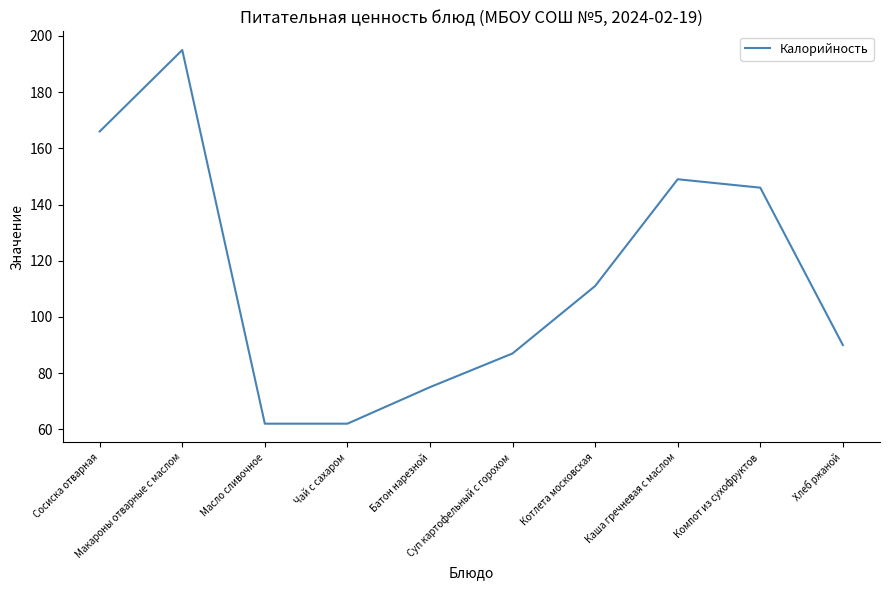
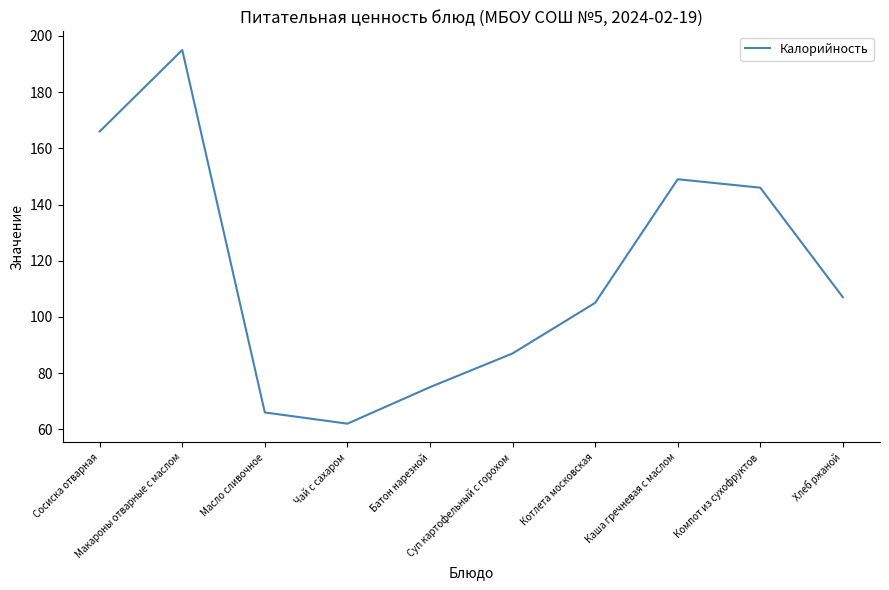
  {
    "Сосиска отварная": 166,
    "Макароны отварные с маслом": 195,
-   "Масло сливочное": 62,
+   "Масло сливочное": 66,
    "Чай с сахаром": 62,
    "Батон нарезной": 75,
    "Суп картофельный с горохом": 87,
-   "Котлета московская": 111,
+   "Котлета московская": 105,
    "Каша гречневая с маслом": 149,
    "Компот из сухофруктов": 146,
-   "Хлеб ржаной": 90
+   "Хлеб ржаной": 107
  }
